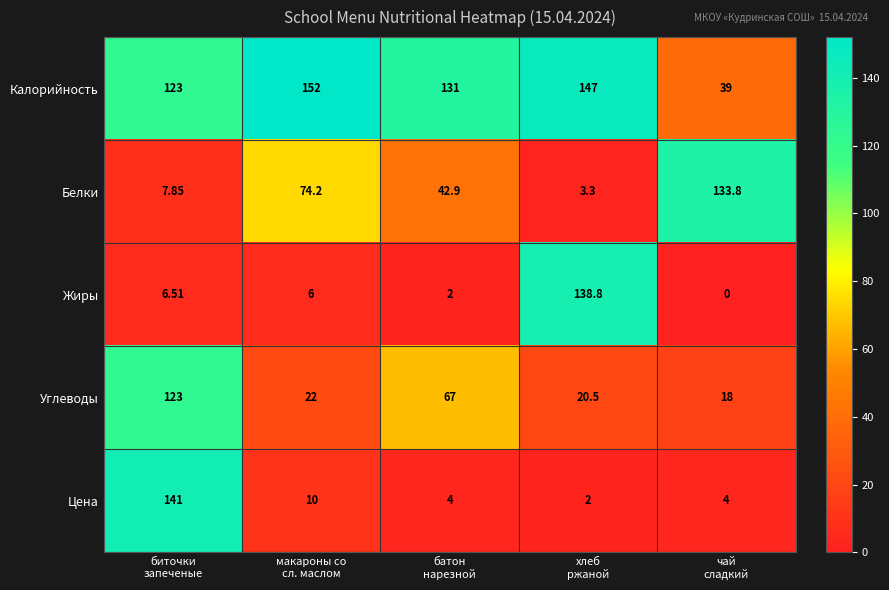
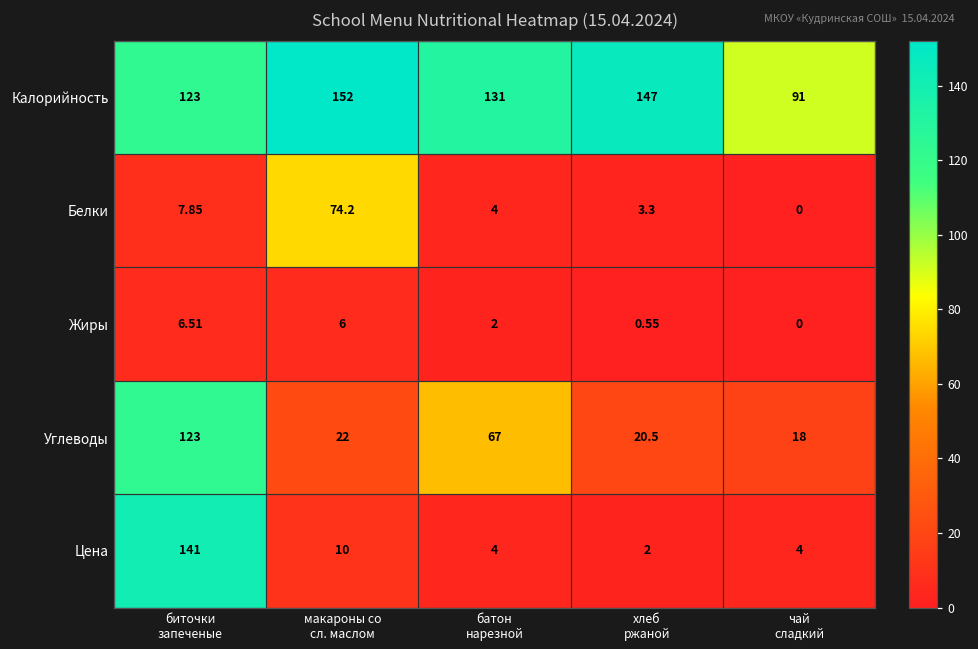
  {
    "Калорийность": {
      "биточки запеченые": 123,
      "макароны со сл. маслом": 152,
      "батон нарезной": 131,
      "хлеб ржаной": 147,
-     "чай сладкий": 39
+     "чай сладкий": 91
    },
    "Белки": {
      "биточки запеченые": 7.85,
      "макароны со сл. маслом": 74.2,
-     "батон нарезной": 42.9,
+     "батон нарезной": 4,
      "хлеб ржаной": 3.3,
-     "чай сладкий": 133.8
+     "чай сладкий": 0
    },
    "Жиры": {
      "биточки запеченые": 6.51,
      "макароны со сл. маслом": 6,
      "батон нарезной": 2,
-     "хлеб ржаной": 138.8,
+     "хлеб ржаной": 0.55,
      "чай сладкий": 0
    },
    "Углеводы": {
      "биточки запеченые": 123,
      "макароны со сл. маслом": 22,
      "батон нарезной": 67,
      "хлеб ржаной": 20.5,
      "чай сладкий": 18
    },
    "Цена": {
      "биточки запеченые": 141,
      "макароны со сл. маслом": 10,
      "батон нарезной": 4,
      "хлеб ржаной": 2,
      "чай сладкий": 4
    }
  }
